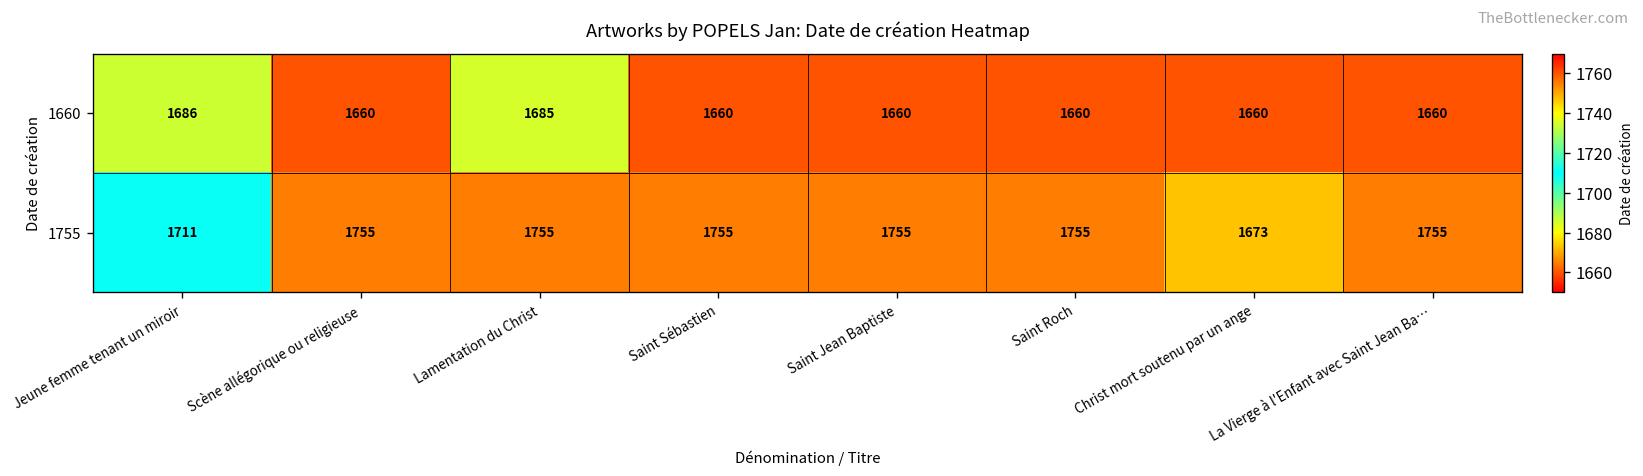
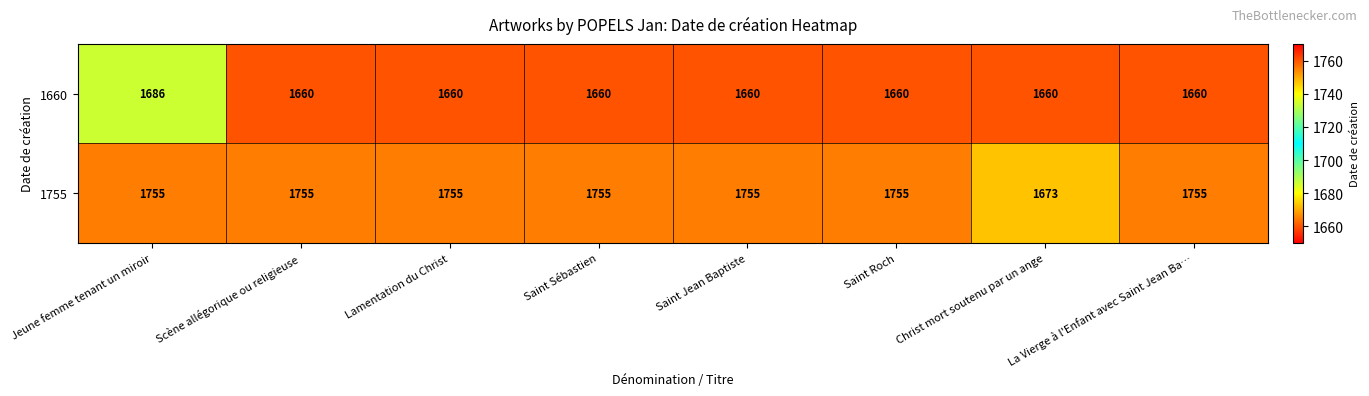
  {
    "1660": {
      "Jeune femme tenant un miroir": 1686,
      "Scène allégorique ou religieuse": 1660,
-     "Lamentation du Christ": 1685,
+     "Lamentation du Christ": 1660,
      "Saint Sébastien": 1660,
      "Saint Jean Baptiste": 1660,
      "Saint Roch": 1660,
      "Christ mort soutenu par un ange": 1660,
      "La Vierge à l'Enfant avec Saint Jean Ba…": 1660
    },
    "1755": {
-     "Jeune femme tenant un miroir": 1711,
+     "Jeune femme tenant un miroir": 1755,
      "Scène allégorique ou religieuse": 1755,
      "Lamentation du Christ": 1755,
      "Saint Sébastien": 1755,
      "Saint Jean Baptiste": 1755,
      "Saint Roch": 1755,
      "Christ mort soutenu par un ange": 1673,
      "La Vierge à l'Enfant avec Saint Jean Ba…": 1755
    }
  }
